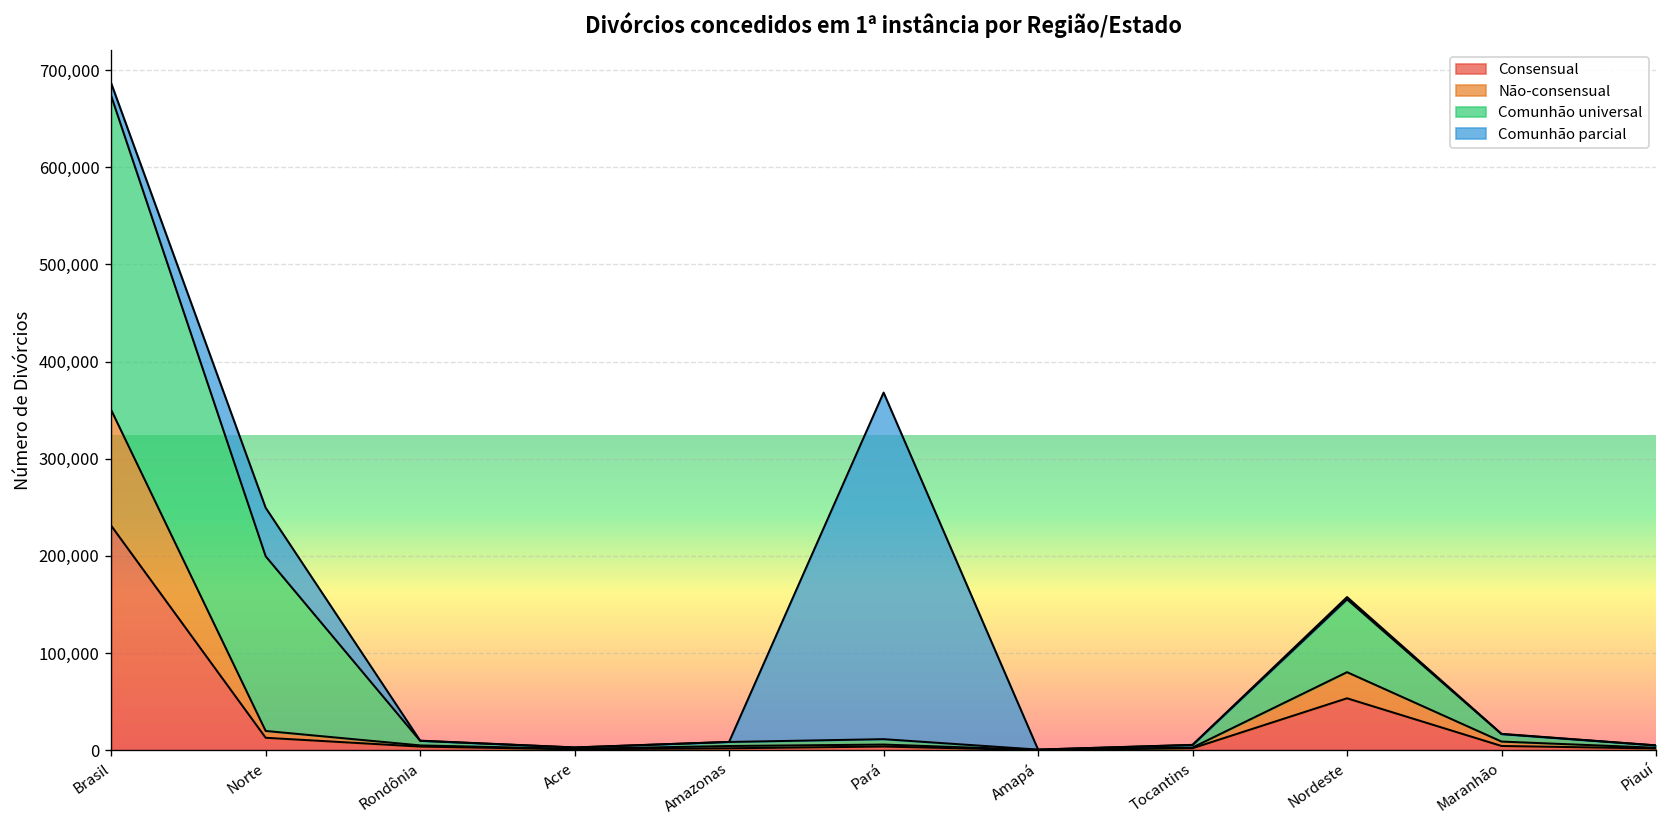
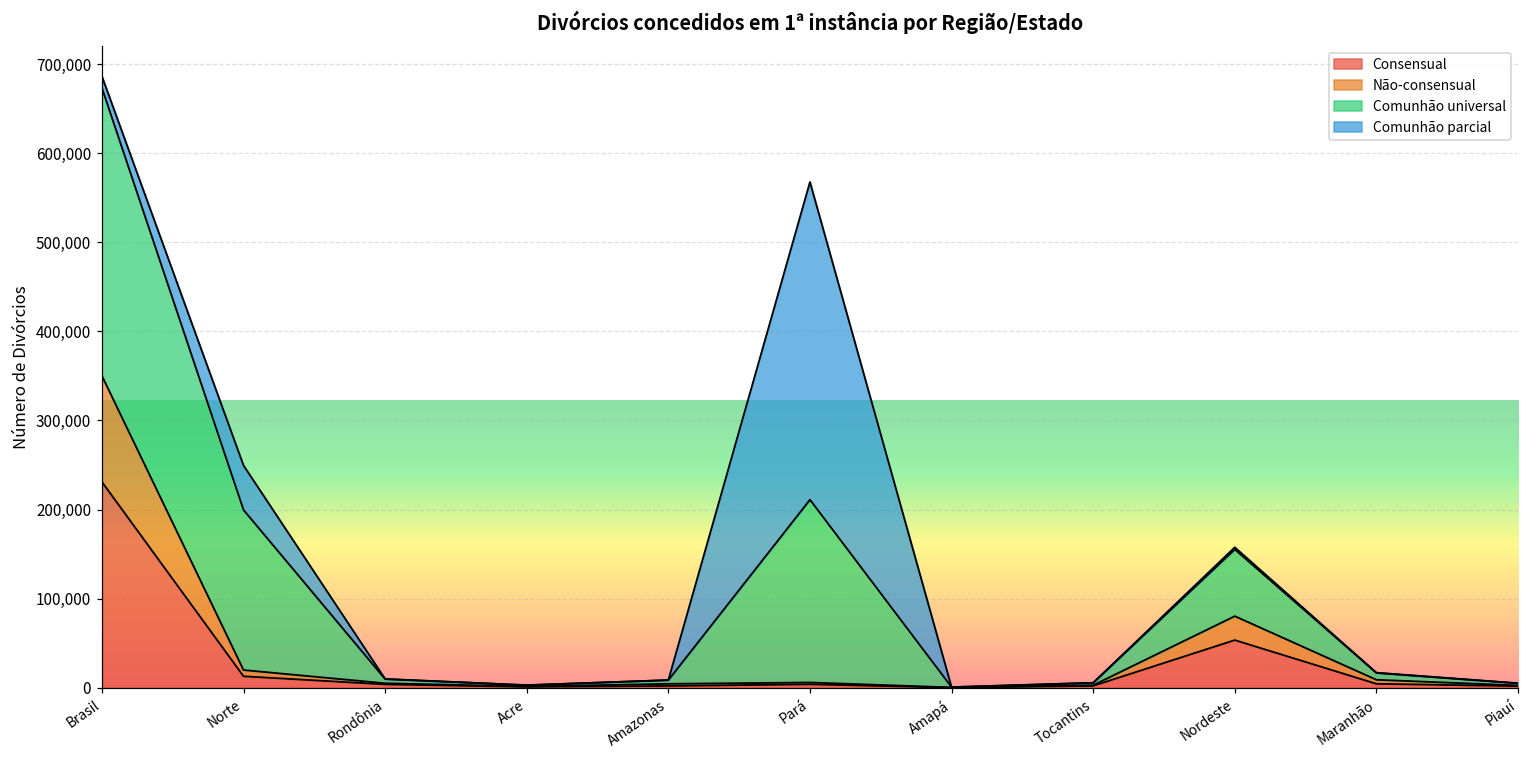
  {
    "Comunhão universal": {
      "Brasil": "320,000",
      "Norte": "180,000",
-     "Pará": "10,000"
+     "Pará": "210,000"
    },
    "Comunhão parcial": {
      "Brasil": "10,000",
      "Norte": "50,000",
      "Pará": "360,000"
    }
  }
